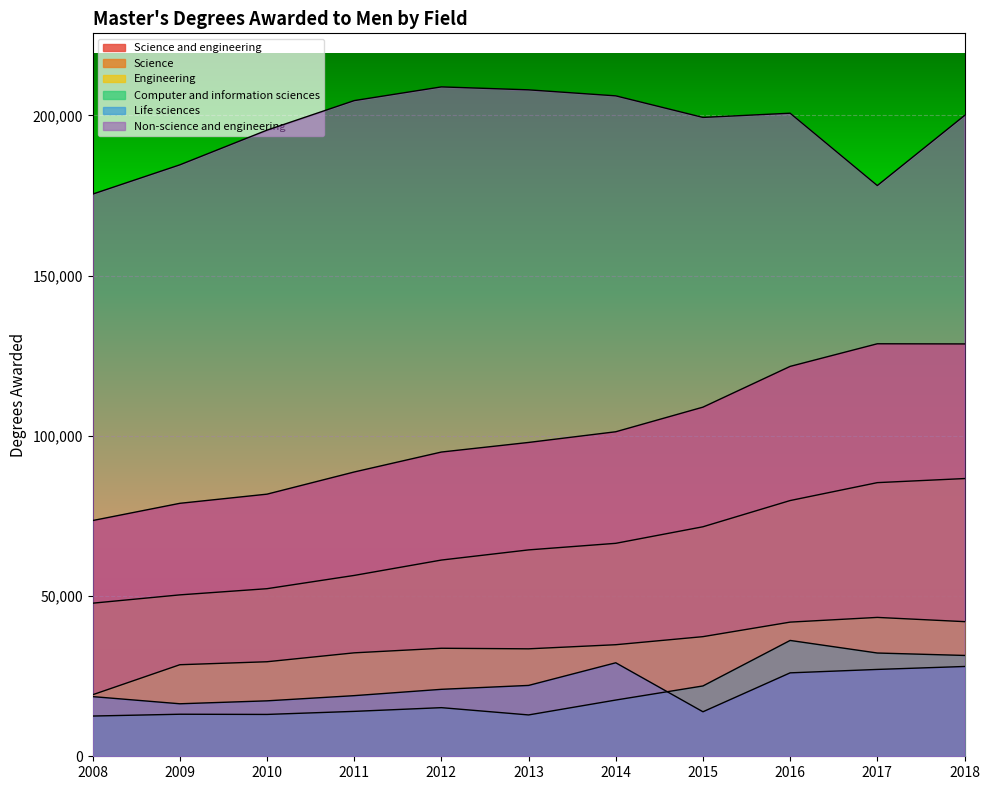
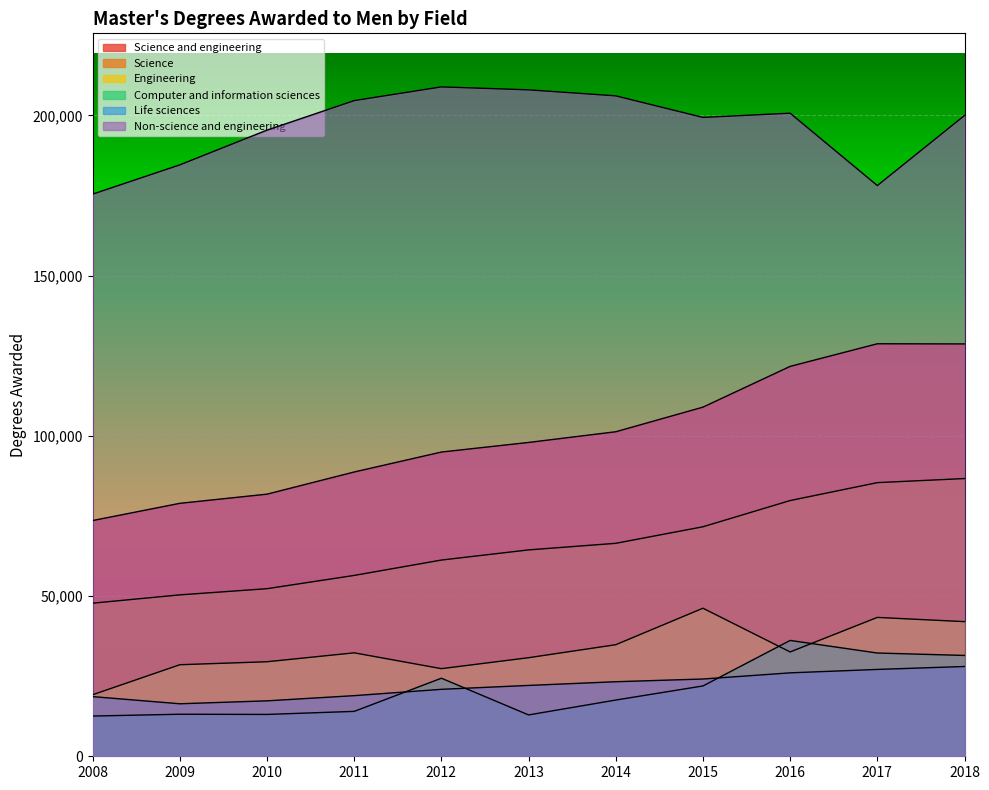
  {
    "Engineering": {
      "2009": "29,000",
      "2010": "29,000",
      "2011": "32,000",
-     "2012": "34,000",
-     "2013": "34,000",
+     "2012": "27,000",
+     "2013": "31,000",
      "2014": "35,000",
-     "2015": "37,000",
-     "2016": "42,000",
+     "2015": "46,000",
+     "2016": "33,000",
      "2017": "43,000",
      "2018": "42,000"
    },
    "Computer and information sciences": {
      "2008": "13,000",
      "2009": "13,000",
      "2010": "13,000",
      "2011": "14,000",
-     "2012": "15,000",
+     "2012": "24,000",
      "2013": "13,000",
      "2014": "18,000",
      "2015": "22,000",
      "2016": "36,000",
      "2017": "32,000",
      "2018": "31,000"
    },
    "Life sciences": {
      "2009": "16,000",
      "2010": "17,000",
      "2011": "19,000",
      "2012": "21,000",
      "2013": "22,000",
-     "2014": "29,000",
-     "2015": "14,000",
+     "2014": "23,000",
+     "2015": "24,000",
      "2016": "26,000",
      "2017": "27,000",
      "2018": "28,000"
    },
    "Non-science and engineering": {
      "2008": "175,000",
      "2009": "185,000",
      "2011": "205,000",
      "2012": "209,000",
      "2013": "208,000",
      "2014": "206,000",
      "2015": "199,000",
      "2016": "201,000",
      "2017": "178,000",
      "2018": "200,000"
    }
  }
